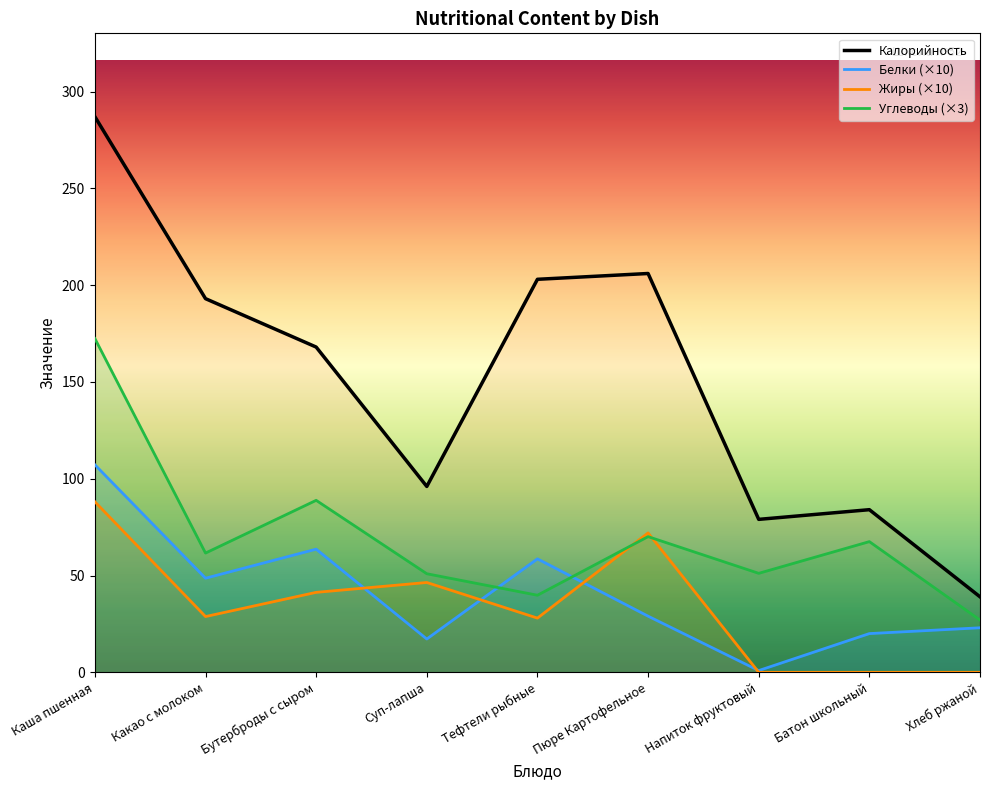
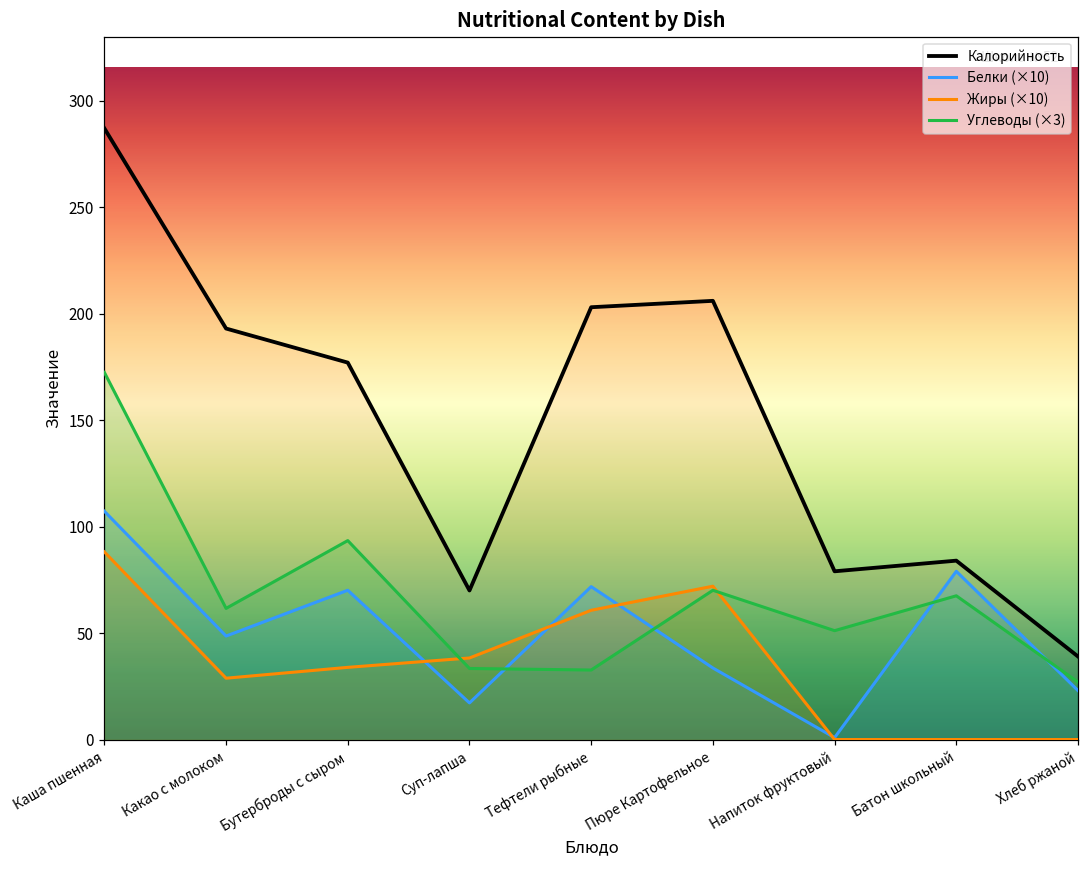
  {
    "Калорийность": {
      "Каша пшенная": 287,
      "Какао с молоком": 193,
-     "Бутерброды с сыром": 168,
-     "Суп-лапша": 96,
+     "Бутерброды с сыром": 177,
+     "Суп-лапша": 70,
      "Тефтели рыбные": 203,
      "Пюре Картофельное": 206,
      "Напиток фруктовый": 79,
      "Батон школьный": 84,
      "Хлеб ржаной": 39
    },
    "Белки (×10)": {
      "Каша пшенная": 107,
      "Какао с молоком": 49,
-     "Бутерброды с сыром": 64,
+     "Бутерброды с сыром": 70,
      "Суп-лапша": 17,
-     "Тефтели рыбные": 59,
-     "Пюре Картофельное": 29,
-     "Батон школьный": 20,
+     "Тефтели рыбные": 72,
+     "Пюре Картофельное": 34,
+     "Батон школьный": 79,
      "Хлеб ржаной": 23
    },
    "Жиры (×10)": {
      "Каша пшенная": 88,
      "Какао с молоком": 29,
-     "Бутерброды с сыром": 41,
-     "Суп-лапша": 46,
-     "Тефтели рыбные": 28,
+     "Бутерброды с сыром": 34,
+     "Суп-лапша": 38,
+     "Тефтели рыбные": 61,
      "Пюре Картофельное": 72,
      "Батон школьный": 0,
      "Хлеб ржаной": 0
    },
    "Углеводы (×3)": {
      "Каша пшенная": 172,
      "Какао с молоком": 62,
-     "Бутерброды с сыром": 89,
-     "Суп-лапша": 51,
-     "Тефтели рыбные": 40,
+     "Бутерброды с сыром": 93,
+     "Суп-лапша": 33,
+     "Тефтели рыбные": 33,
      "Пюре Картофельное": 70,
      "Напиток фруктовый": 51,
      "Батон школьный": 68,
      "Хлеб ржаной": 27
    }
  }
